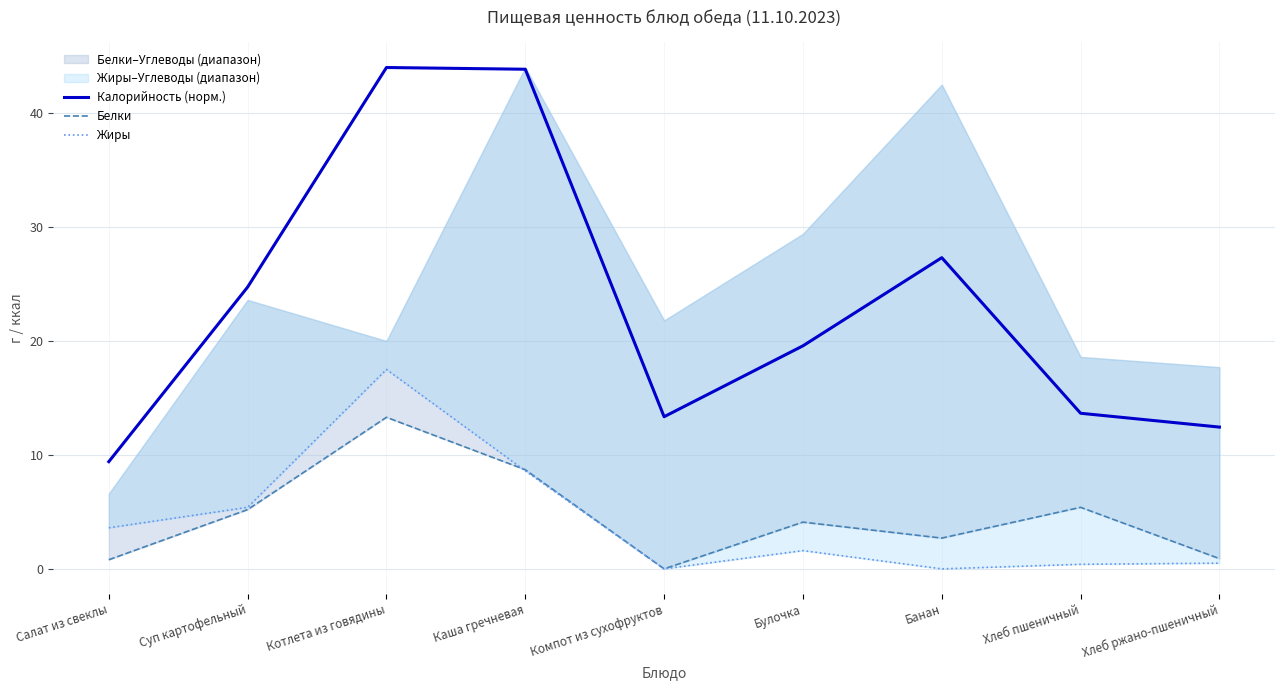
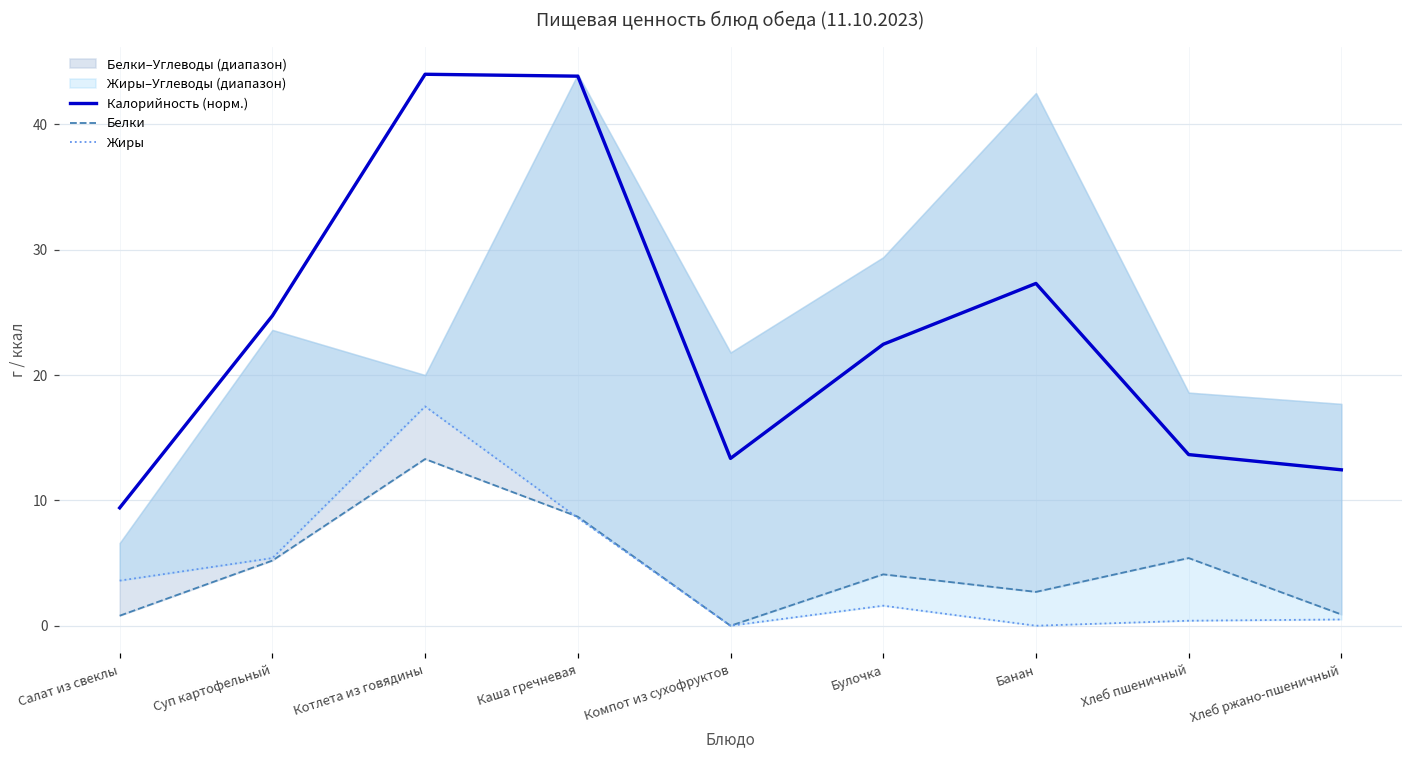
  {
    "Калорийность (норм.)": {
      "Салат из свеклы": 9.4,
      "Суп картофельный": 24.7,
      "Котлета из говядины": 44.0,
      "Компот из сухофруктов": 13.4,
-     "Булочка": 19.6,
+     "Булочка": 22.5,
      "Банан": 27.3,
      "Хлеб пшеничный": 13.7,
      "Хлеб ржано-пшеничный": 12.4
    },
    "Белки": {
      "Салат из свеклы": 0.8,
      "Котлета из говядины": 13.3,
      "Булочка": 4.1,
      "Банан": 2.7,
      "Хлеб пшеничный": 5.4,
      "Хлеб ржано-пшеничный": 0.9
    },
    "Жиры": {
      "Салат из свеклы": 3.6,
      "Котлета из говядины": 17.5,
      "Булочка": 1.6,
      "Банан": 0.0,
      "Хлеб пшеничный": 0.4,
      "Хлеб ржано-пшеничный": 0.5
    }
  }
